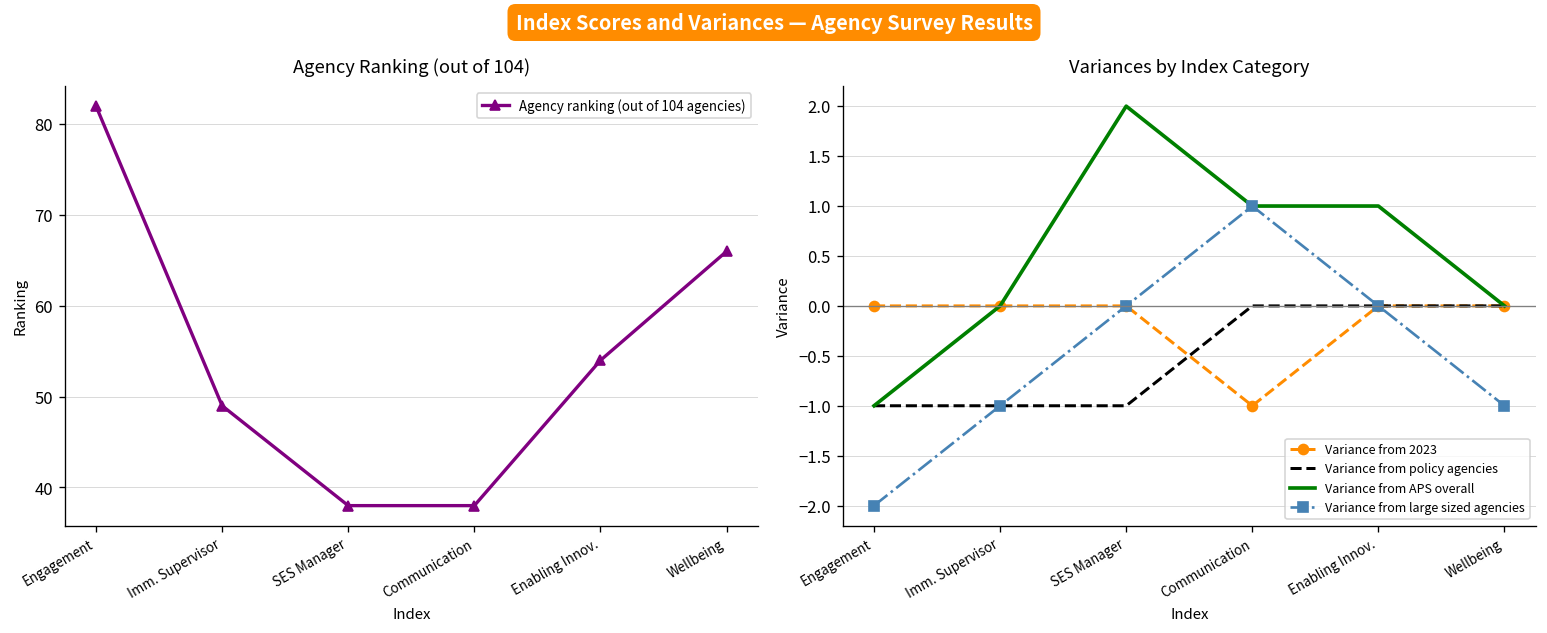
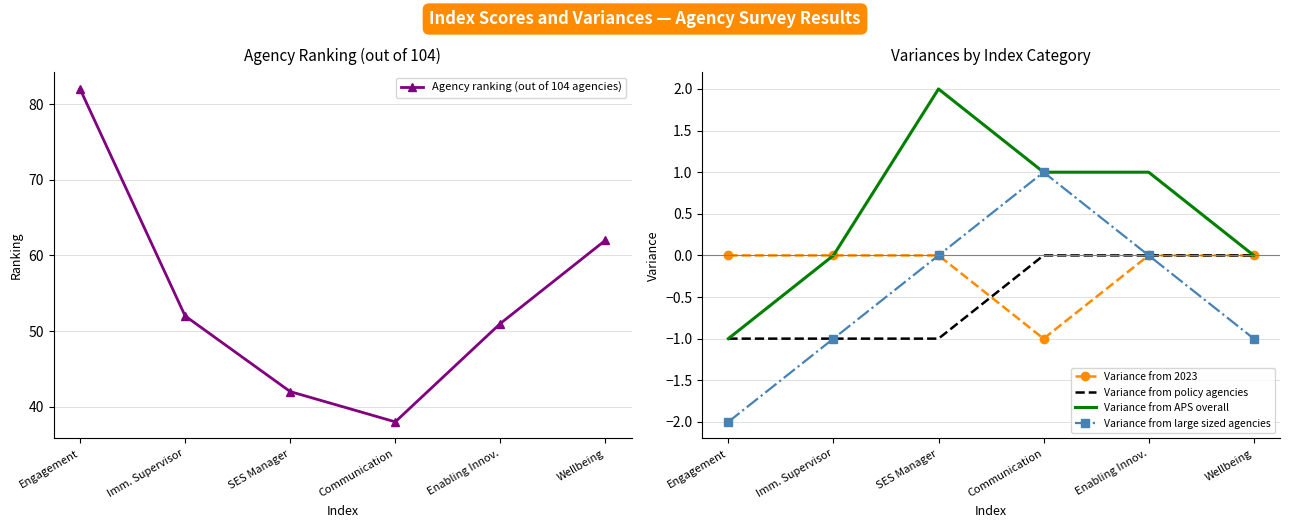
  {
    "Agency Ranking (out of 104)": {
      "Engagement": 82,
-     "Imm. Supervisor": 49,
-     "SES Manager": 38,
+     "Imm. Supervisor": 52,
+     "SES Manager": 42,
      "Communication": 38,
-     "Enabling Innov.": 54,
-     "Wellbeing": 66
+     "Enabling Innov.": 51,
+     "Wellbeing": 62
    },
    "Variances by Index Category": {
      "Variance from 2023": {
        "Engagement": 0.0,
        "Communication": -1.0
      },
      "Variance from policy agencies": {
        "SES Manager": -1.0,
        "Communication": 0.0
      },
      "Variance from APS overall": {
        "SES Manager": 2.0,
        "Enabling Innov.": 1.0
      },
      "Variance from large sized agencies": {
        "Engagement": -2.0,
        "Wellbeing": -1.0
      }
    }
  }
